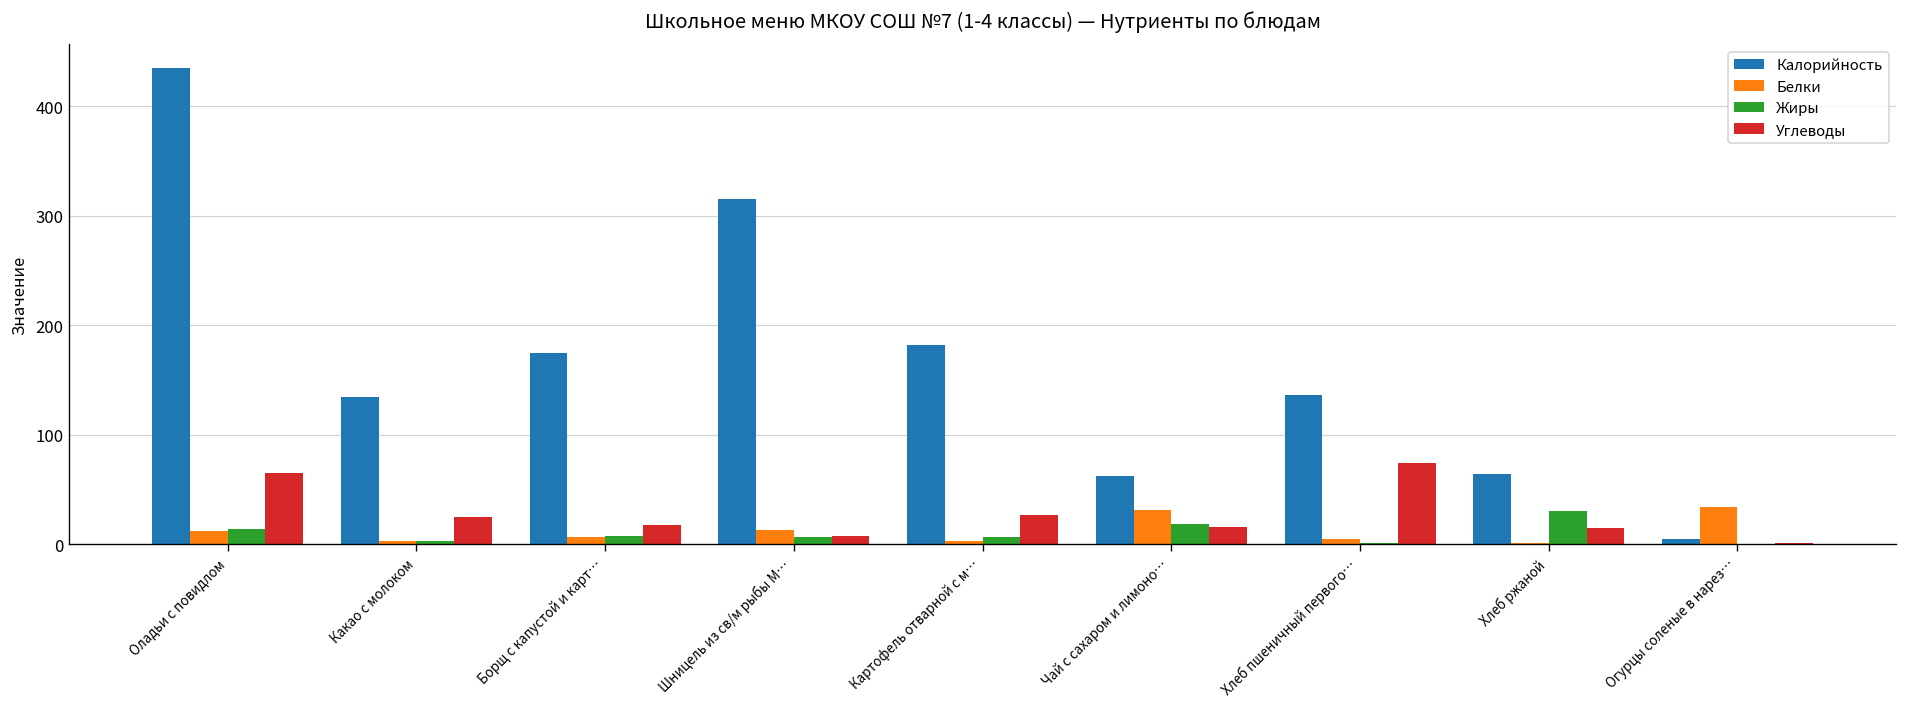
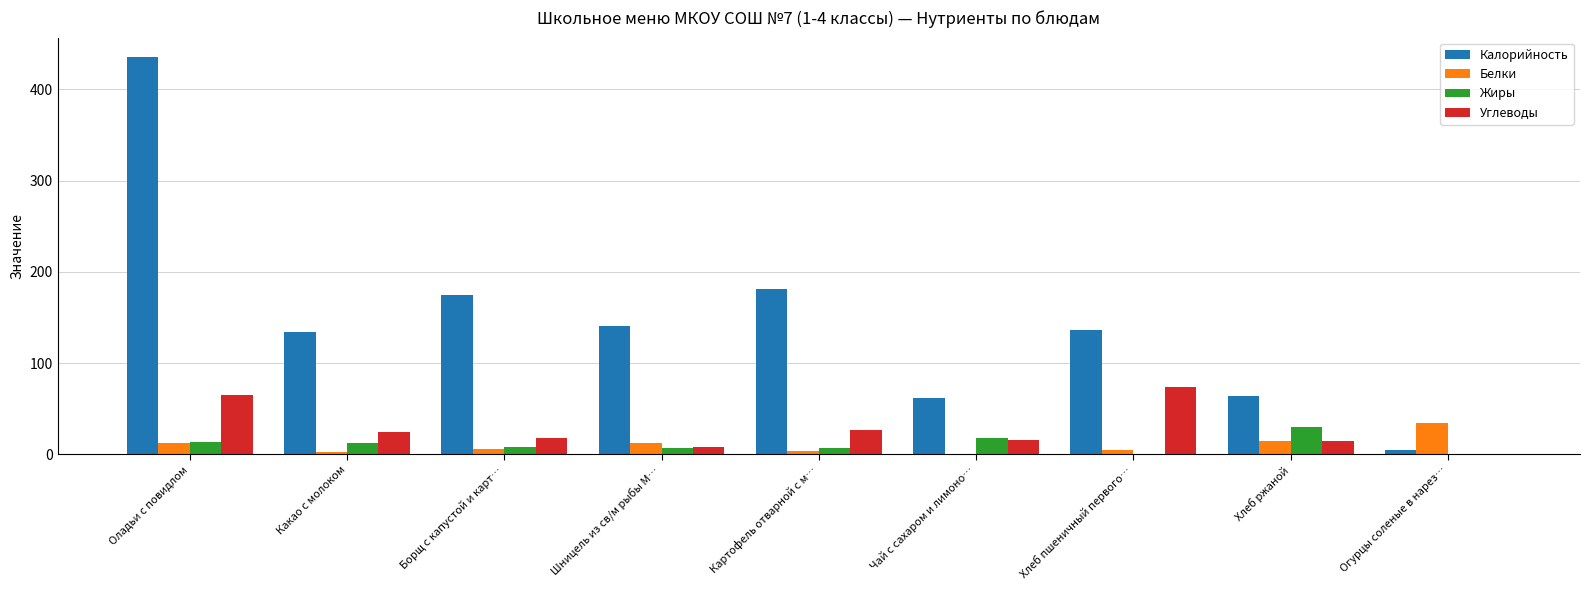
  {
    "Калорийность": {
      "Оладьи с повидлом": 430,
      "Какао с молоком": 130,
      "Борщ с капустой и карт…": 170,
-     "Шницель из св/м рыбы М…": 320,
+     "Шницель из св/м рыбы М…": 140,
      "Картофель отварной с м…": 180,
      "Чай с сахаром и лимоно…": 60,
      "Хлеб пшеничный первого…": 140,
      "Хлеб ржаной": 60,
      "Огурцы соленые в нарез…": 10
    },
    "Белки": {
      "Оладьи с повидлом": 10,
      "Какао с молоком": 0,
      "Борщ с капустой и карт…": 10,
      "Шницель из св/м рыбы М…": 10,
      "Картофель отварной с м…": 0,
-     "Чай с сахаром и лимоно…": 30,
+     "Чай с сахаром и лимоно…": 0,
      "Хлеб пшеничный первого…": 0,
-     "Хлеб ржаной": 0,
+     "Хлеб ржаной": 10,
      "Огурцы соленые в нарез…": 30
    },
    "Жиры": {
      "Оладьи с повидлом": 10,
-     "Какао с молоком": 0,
+     "Какао с молоком": 10,
      "Борщ с капустой и карт…": 10,
      "Шницель из св/м рыбы М…": 10,
      "Картофель отварной с м…": 10,
      "Чай с сахаром и лимоно…": 20,
      "Хлеб ржаной": 30
    },
    "Углеводы": {
      "Оладьи с повидлом": 60,
      "Какао с молоком": 20,
      "Борщ с капустой и карт…": 20,
      "Шницель из св/м рыбы М…": 10,
      "Картофель отварной с м…": 30,
      "Чай с сахаром и лимоно…": 20,
      "Хлеб пшеничный первого…": 70,
      "Хлеб ржаной": 10
    }
  }
